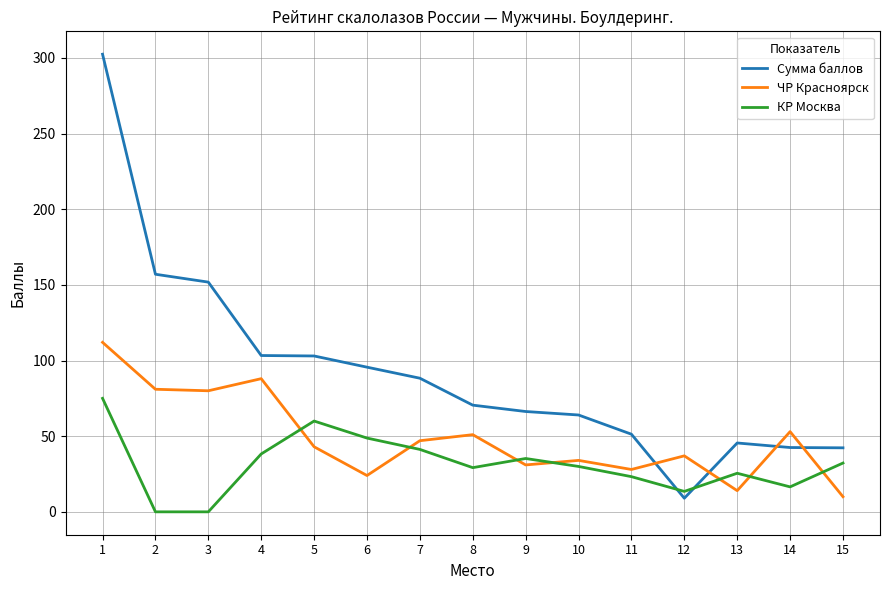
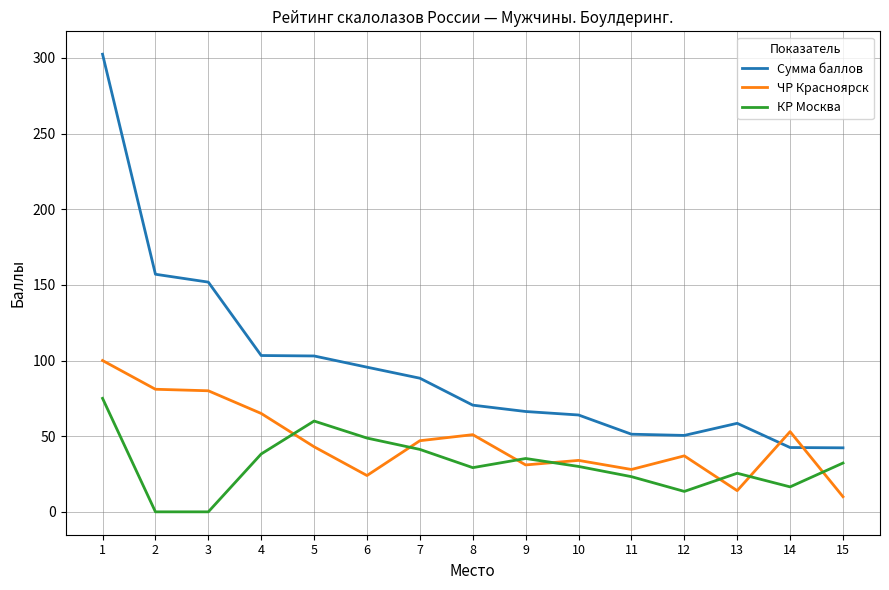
  {
    "Сумма баллов": {
      "1": 302,
      "2": 157,
      "3": 152,
      "4": 103,
      "5": 103,
      "6": 96,
      "7": 88,
      "8": 71,
      "9": 66,
      "10": 64,
      "11": 51,
-     "12": 9,
-     "13": 46,
+     "12": 51,
+     "13": 59,
      "14": 43,
      "15": 42
    },
    "ЧР Красноярск": {
-     "1": 112,
+     "1": 100,
      "2": 81,
      "3": 80,
-     "4": 88,
+     "4": 65,
      "5": 43,
      "6": 24,
      "7": 47,
      "8": 51,
      "9": 31,
      "10": 34,
      "11": 28,
      "12": 37,
      "13": 14,
      "14": 53,
      "15": 10
    },
    "КР Москва": {
      "1": 75,
      "2": 0,
      "3": 0,
      "4": 38,
      "5": 60,
      "6": 49,
      "7": 41,
      "8": 29,
      "9": 35,
      "10": 30,
      "11": 23,
      "12": 14,
      "13": 26,
      "14": 17,
      "15": 32
    }
  }
